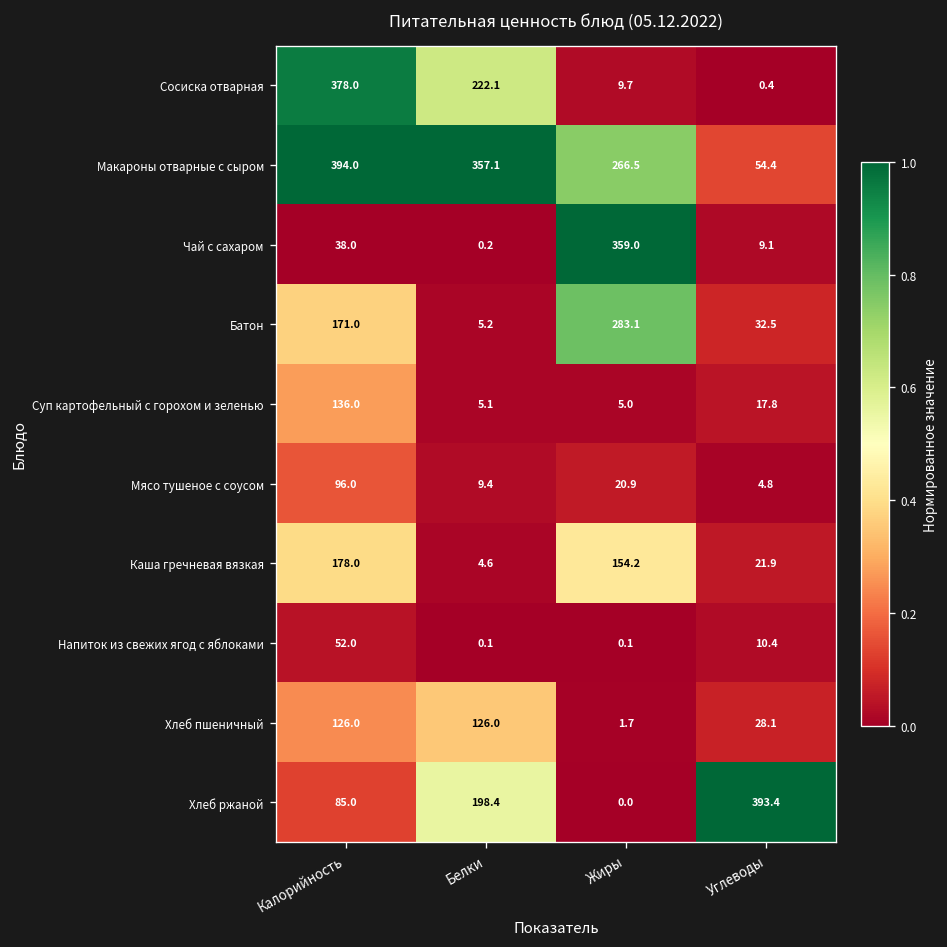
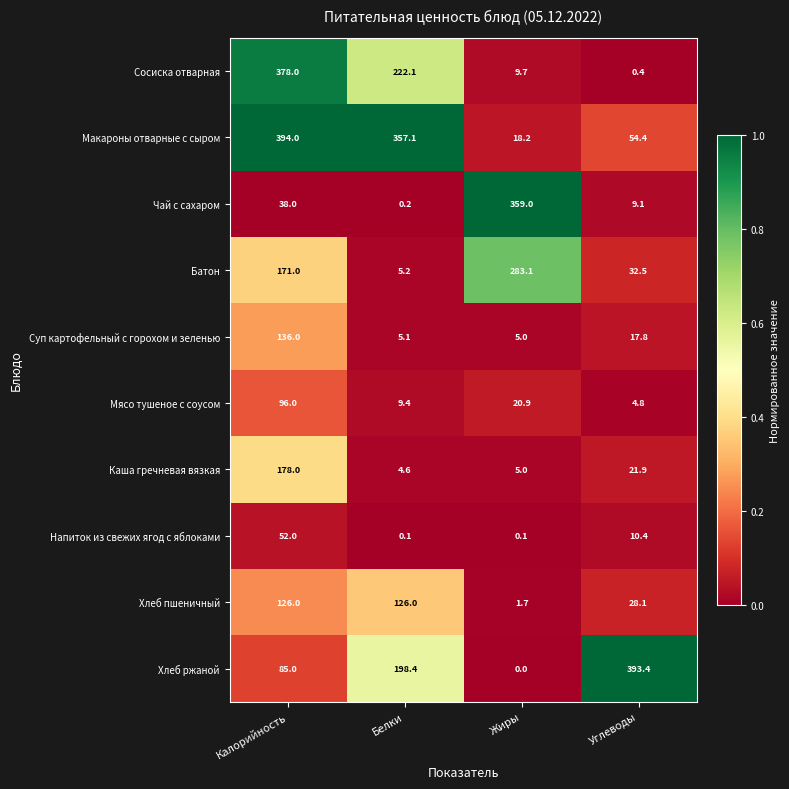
  {
    "Сосиска отварная": {
      "Калорийность": 378.0,
      "Белки": 222.1,
      "Жиры": 9.7,
      "Углеводы": 0.4
    },
    "Макароны отварные с сыром": {
      "Калорийность": 394.0,
      "Белки": 357.1,
-     "Жиры": 266.5,
+     "Жиры": 18.2,
      "Углеводы": 54.4
    },
    "Чай с сахаром": {
      "Калорийность": 38.0,
      "Белки": 0.2,
      "Жиры": 359.0,
      "Углеводы": 9.1
    },
    "Батон": {
      "Калорийность": 171.0,
      "Белки": 5.2,
      "Жиры": 283.1,
      "Углеводы": 32.5
    },
    "Суп картофельный с горохом и зеленью": {
      "Калорийность": 136.0,
      "Белки": 5.1,
      "Жиры": 5.0,
      "Углеводы": 17.8
    },
    "Мясо тушеное с соусом": {
      "Калорийность": 96.0,
      "Белки": 9.4,
      "Жиры": 20.9,
      "Углеводы": 4.8
    },
    "Каша гречневая вязкая": {
      "Калорийность": 178.0,
      "Белки": 4.6,
-     "Жиры": 154.2,
+     "Жиры": 5.0,
      "Углеводы": 21.9
    },
    "Напиток из свежих ягод с яблоками": {
      "Калорийность": 52.0,
      "Белки": 0.1,
      "Жиры": 0.1,
      "Углеводы": 10.4
    },
    "Хлеб пшеничный": {
      "Калорийность": 126.0,
      "Белки": 126.0,
      "Жиры": 1.7,
      "Углеводы": 28.1
    },
    "Хлеб ржаной": {
      "Калорийность": 85.0,
      "Белки": 198.4,
      "Жиры": 0.0,
      "Углеводы": 393.4
    }
  }
